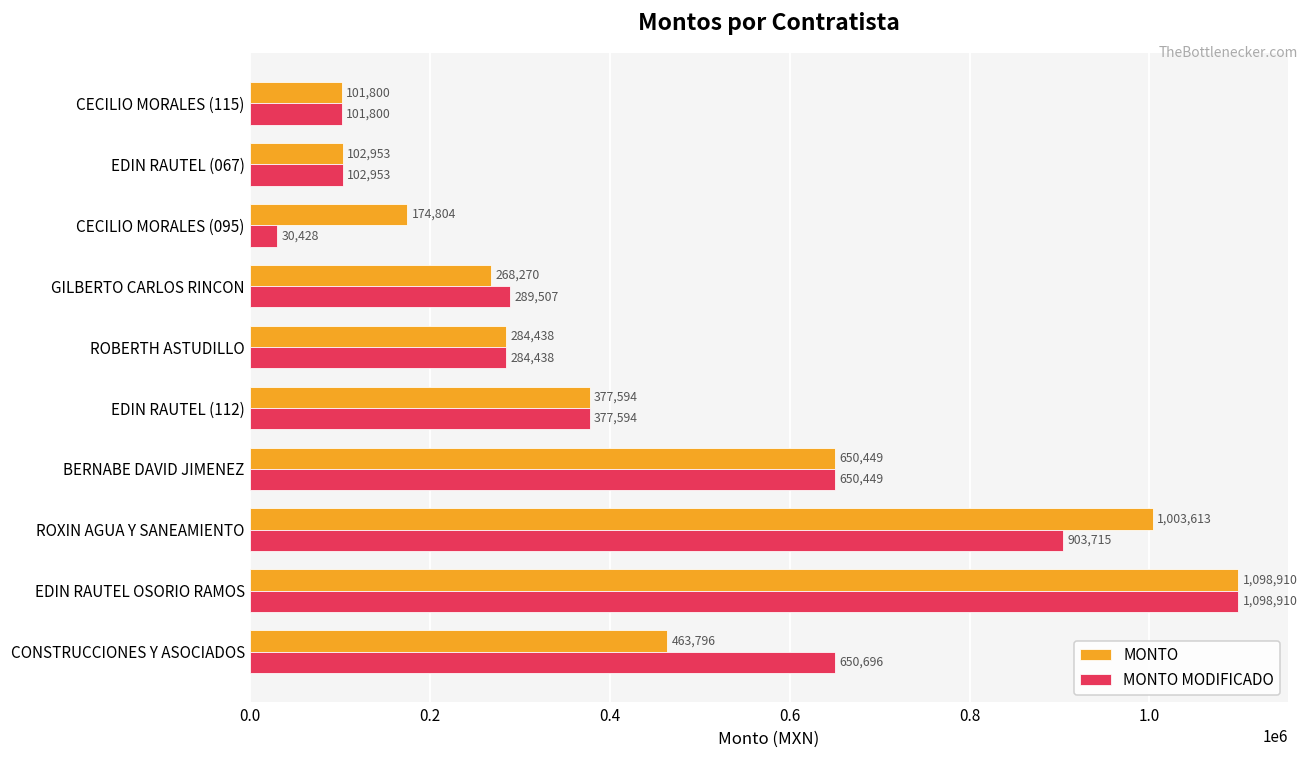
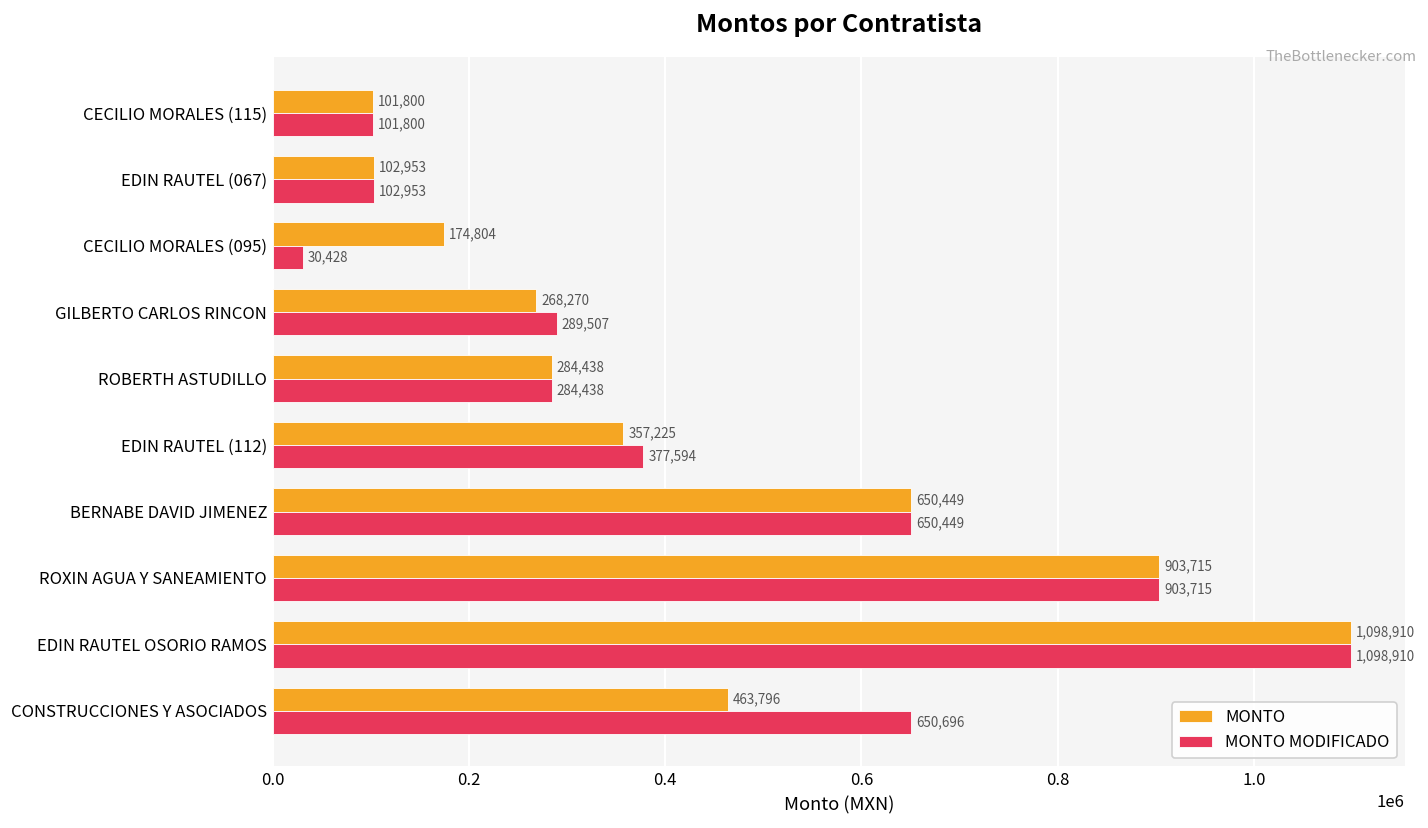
  {
    "MONTO": {
      "CECILIO MORALES (115)": "101,800",
      "EDIN RAUTEL (067)": "102,953",
      "CECILIO MORALES (095)": "174,804",
      "GILBERTO CARLOS RINCON": "268,270",
      "ROBERTH ASTUDILLO": "284,438",
-     "EDIN RAUTEL (112)": "377,594",
+     "EDIN RAUTEL (112)": "357,225",
      "BERNABE DAVID JIMENEZ": "650,449",
-     "ROXIN AGUA Y SANEAMIENTO": "1,003,613",
+     "ROXIN AGUA Y SANEAMIENTO": "903,715",
      "EDIN RAUTEL OSORIO RAMOS": "1,098,910",
      "CONSTRUCCIONES Y ASOCIADOS": "463,796"
    },
    "MONTO MODIFICADO": {
      "CECILIO MORALES (115)": "101,800",
      "EDIN RAUTEL (067)": "102,953",
      "CECILIO MORALES (095)": "30,428",
      "GILBERTO CARLOS RINCON": "289,507",
      "ROBERTH ASTUDILLO": "284,438",
      "EDIN RAUTEL (112)": "377,594",
      "BERNABE DAVID JIMENEZ": "650,449",
      "ROXIN AGUA Y SANEAMIENTO": "903,715",
      "EDIN RAUTEL OSORIO RAMOS": "1,098,910",
      "CONSTRUCCIONES Y ASOCIADOS": "650,696"
    }
  }
